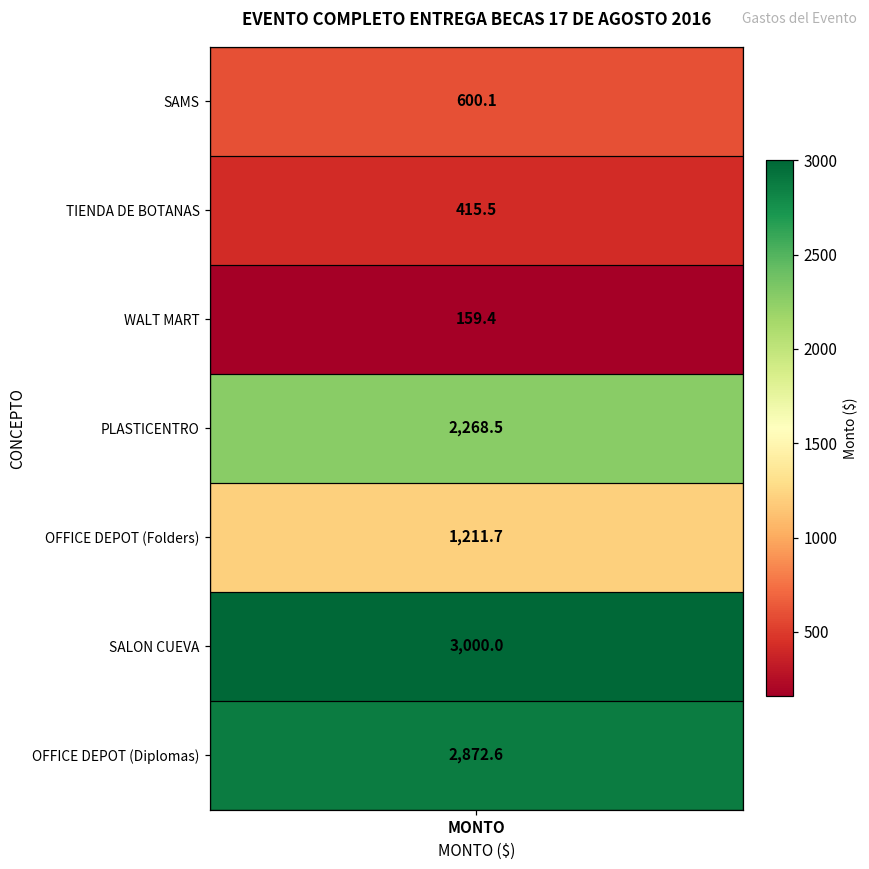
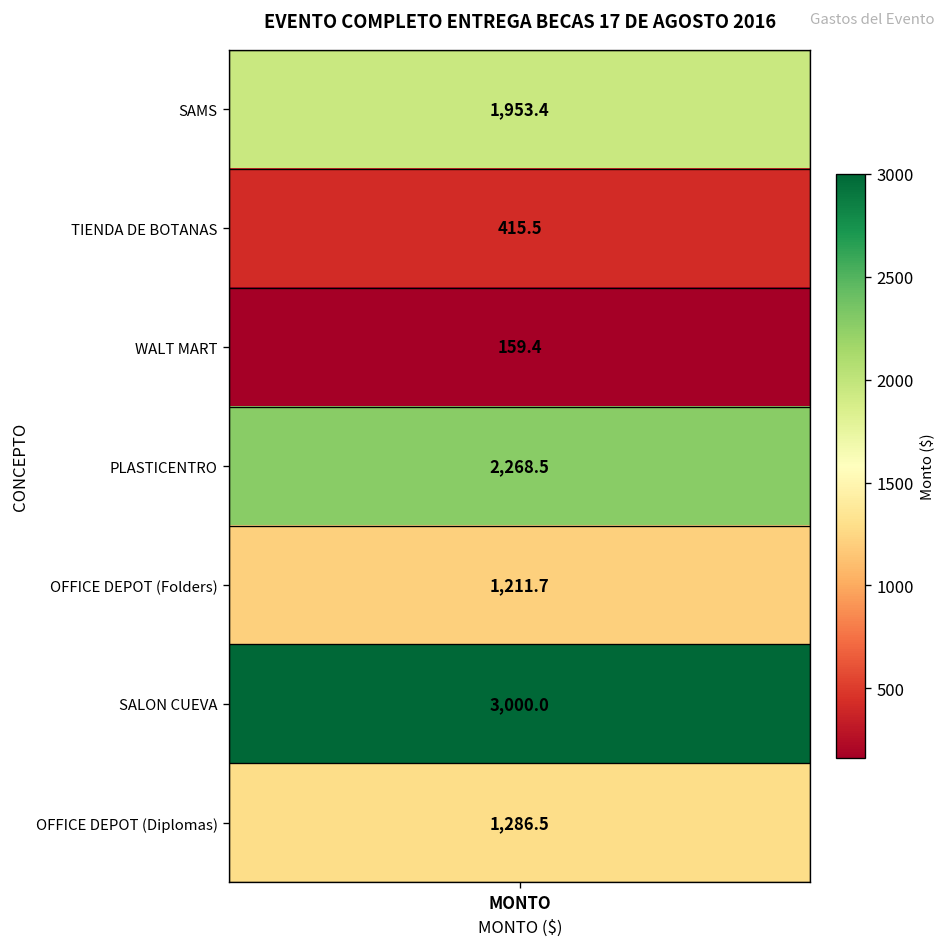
  {
    "SAMS": {
-     "MONTO": "600.1"
+     "MONTO": "1,953.4"
    },
    "TIENDA DE BOTANAS": {
      "MONTO": "415.5"
    },
    "WALT MART": {
      "MONTO": "159.4"
    },
    "PLASTICENTRO": {
      "MONTO": "2,268.5"
    },
    "OFFICE DEPOT (Folders)": {
      "MONTO": "1,211.7"
    },
    "SALON CUEVA": {
      "MONTO": "3,000.0"
    },
    "OFFICE DEPOT (Diplomas)": {
-     "MONTO": "2,872.6"
+     "MONTO": "1,286.5"
    }
  }
